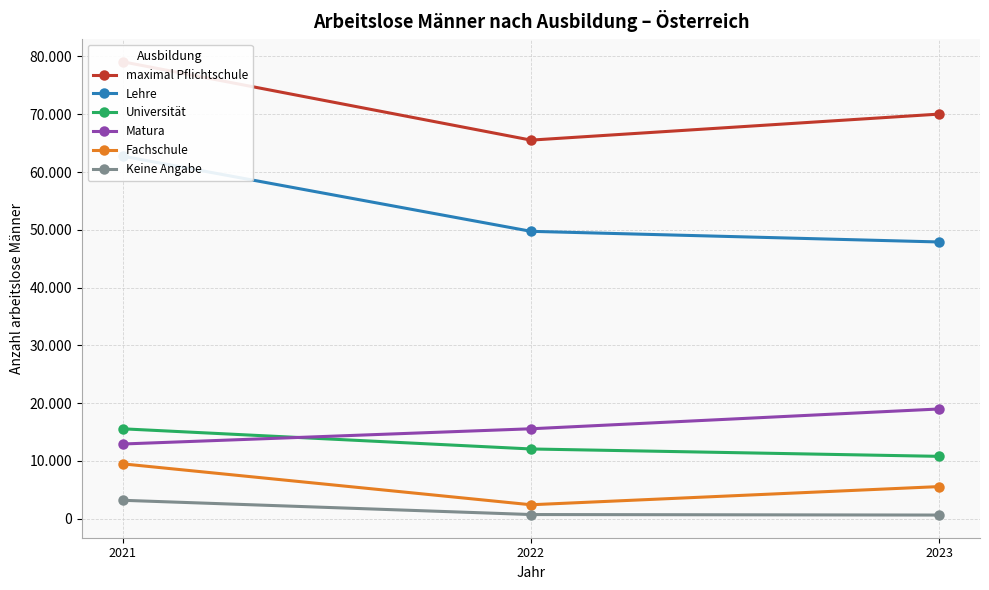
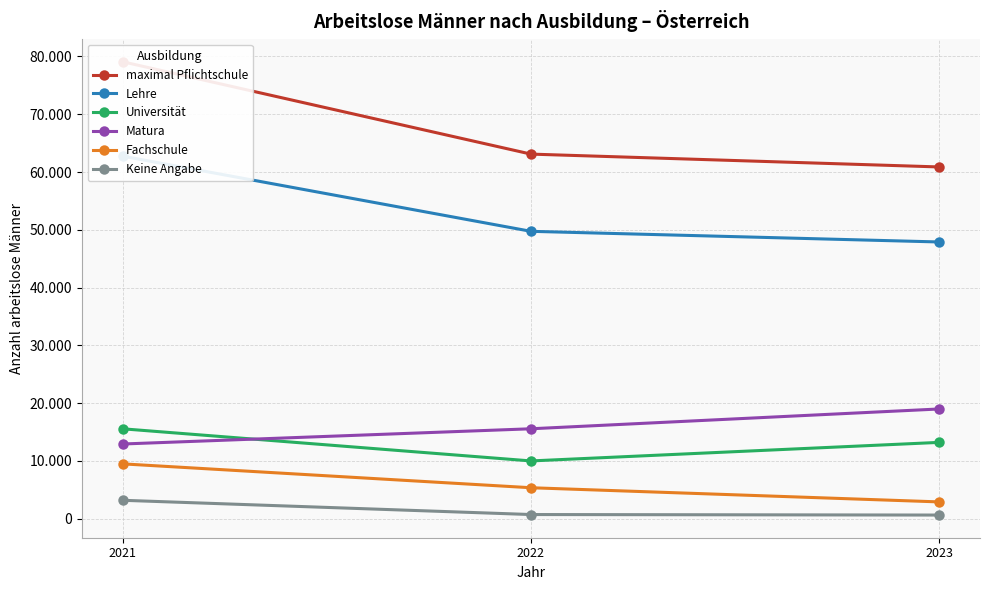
  {
    "maximal Pflichtschule": {
-     "2022": 66,
-     "2023": 70
+     "2022": 63,
+     "2023": 61
    },
    "Lehre": {
      "2022": 50,
      "2023": 48
    },
    "Universität": {
      "2021": 16,
-     "2022": 12,
-     "2023": 11
+     "2022": 10,
+     "2023": 13
    },
    "Matura": {
      "2021": 13,
      "2022": 16,
      "2023": 19
    },
    "Fachschule": {
      "2021": 10,
-     "2022": 2,
-     "2023": 6
+     "2022": 5,
+     "2023": 3
    },
    "Keine Angabe": {
      "2021": 3,
      "2022": 1,
      "2023": 1
    }
  }
